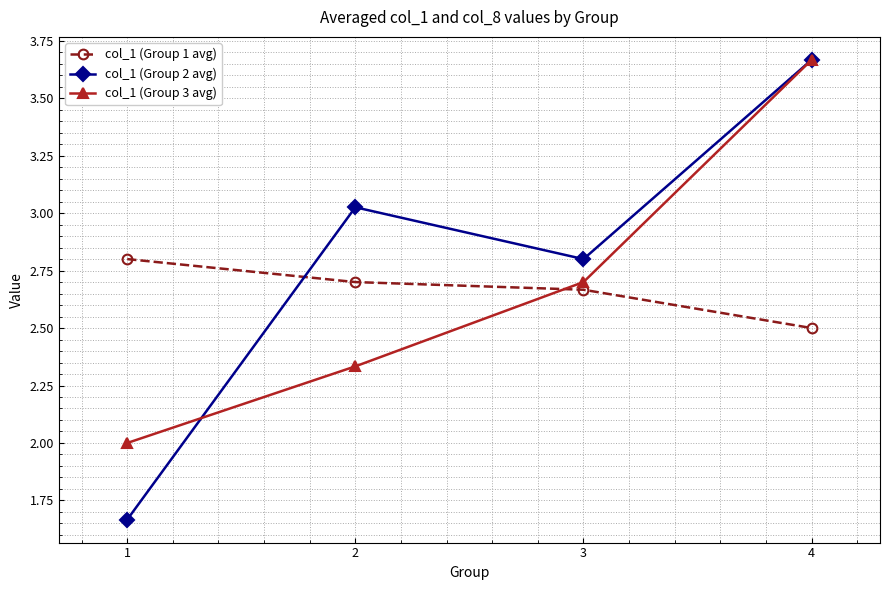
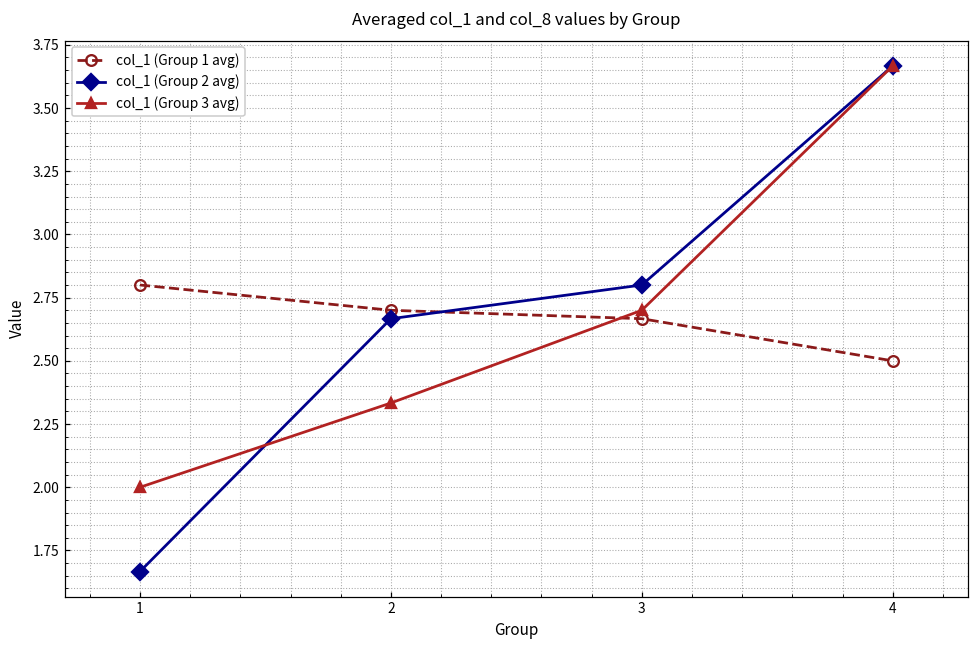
  {
    "col_1 (Group 2 avg)": {
      "1": 1.67,
-     "2": 3.03,
+     "2": 2.67,
      "3": 2.80
    }
  }
